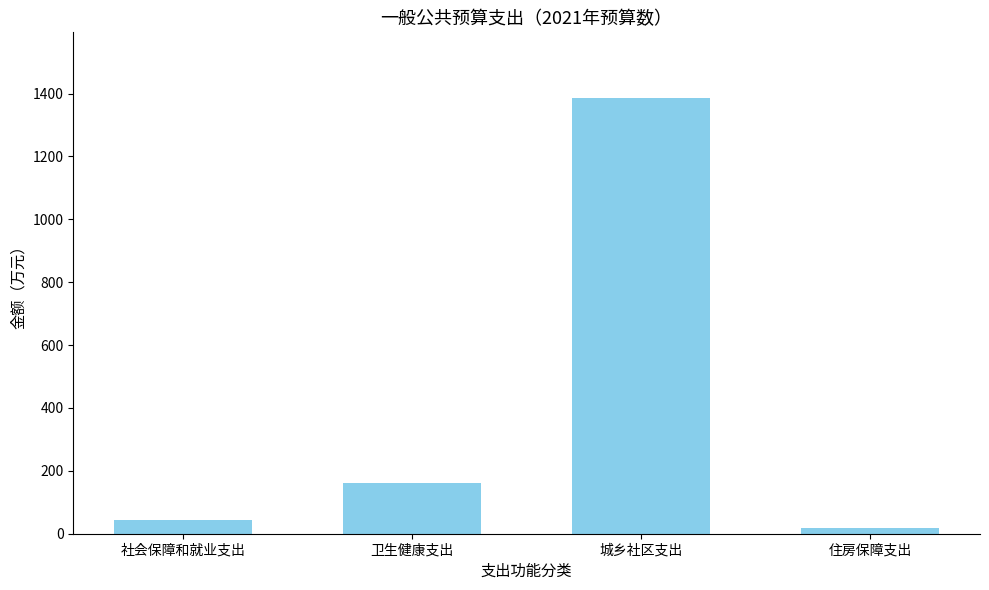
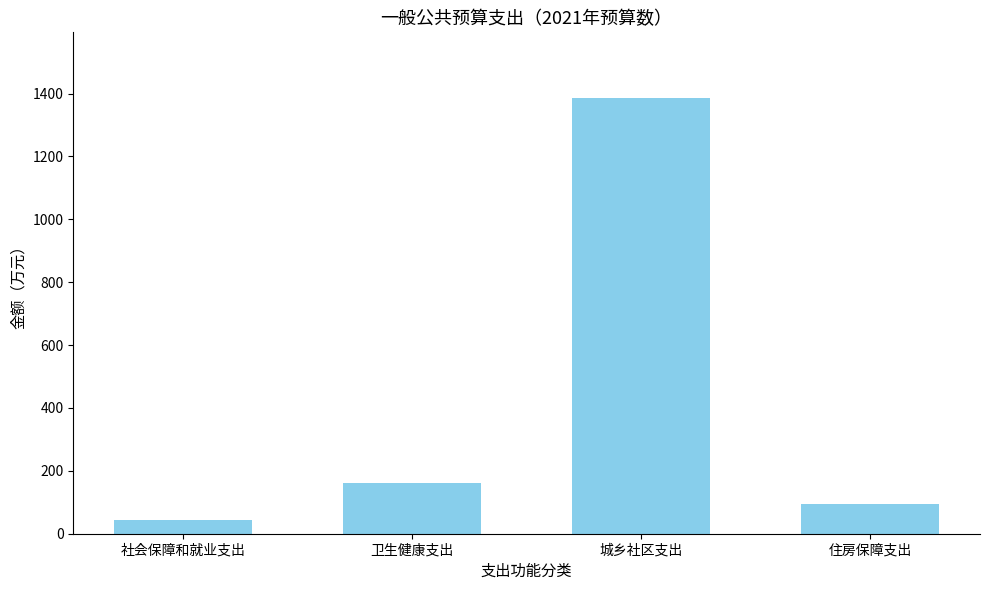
  {
    "社会保障和就业支出": 40,
    "卫生健康支出": 160,
    "城乡社区支出": 1390,
-   "住房保障支出": 20
+   "住房保障支出": 100
  }
